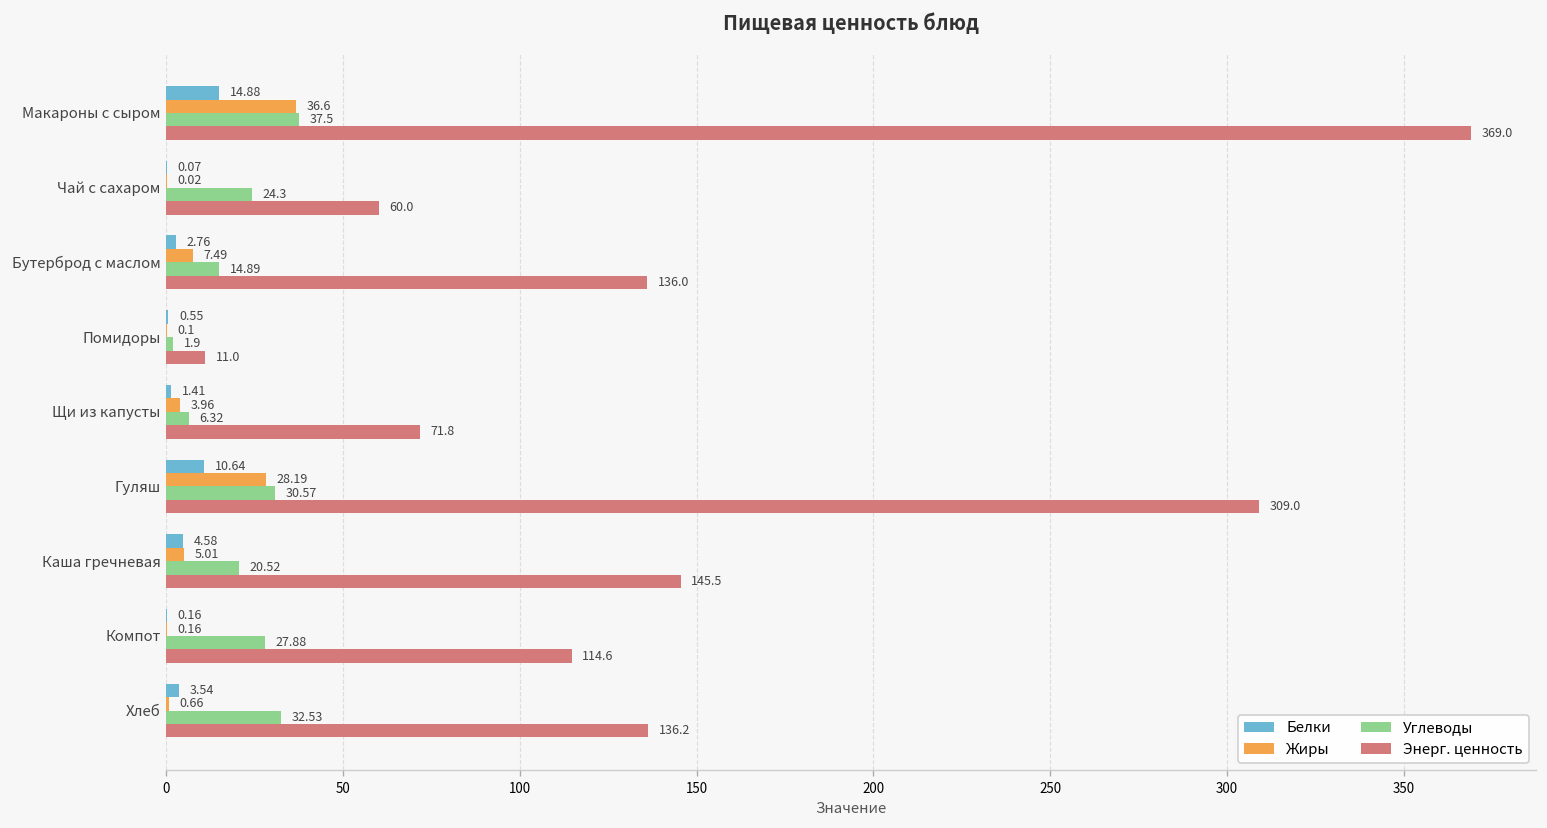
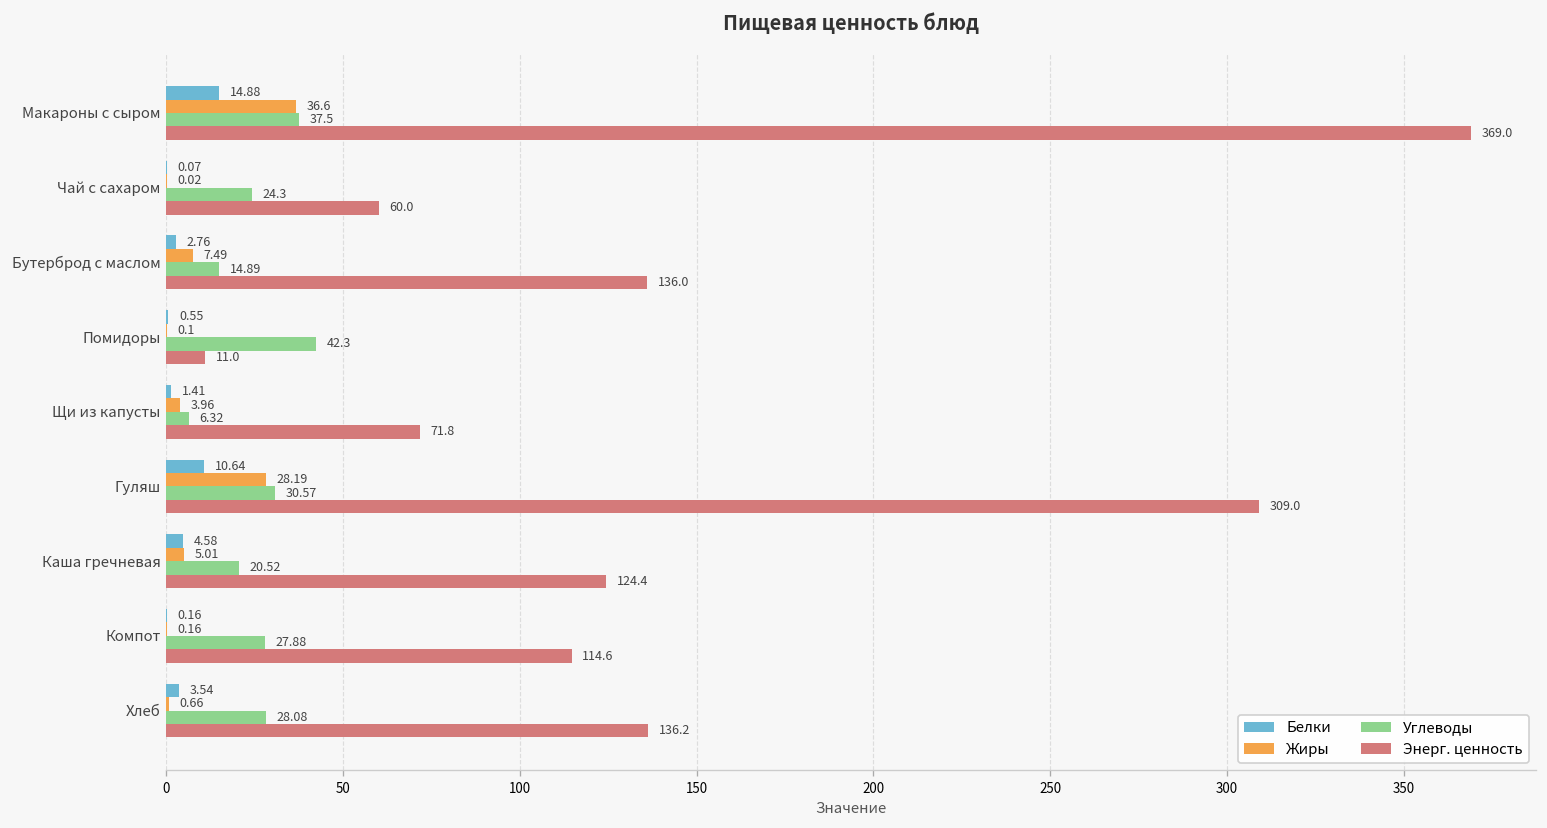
  {
    "Белки": {
      "Макароны с сыром": 14.88,
      "Чай с сахаром": 0.07,
      "Бутерброд с маслом": 2.76,
      "Помидоры": 0.55,
      "Щи из капусты": 1.41,
      "Гуляш": 10.64,
      "Каша гречневая": 4.58,
      "Компот": 0.16,
      "Хлеб": 3.54
    },
    "Жиры": {
      "Макароны с сыром": 36.6,
      "Чай с сахаром": 0.02,
      "Бутерброд с маслом": 7.49,
      "Помидоры": 0.1,
      "Щи из капусты": 3.96,
      "Гуляш": 28.19,
      "Каша гречневая": 5.01,
      "Компот": 0.16,
      "Хлеб": 0.66
    },
    "Углеводы": {
      "Макароны с сыром": 37.5,
      "Чай с сахаром": 24.3,
      "Бутерброд с маслом": 14.89,
-     "Помидоры": 1.9,
+     "Помидоры": 42.3,
      "Щи из капусты": 6.32,
      "Гуляш": 30.57,
      "Каша гречневая": 20.52,
      "Компот": 27.88,
-     "Хлеб": 32.53
+     "Хлеб": 28.08
    },
    "Энерг. ценность": {
      "Макароны с сыром": 369.0,
      "Чай с сахаром": 60.0,
      "Бутерброд с маслом": 136.0,
      "Помидоры": 11.0,
      "Щи из капусты": 71.8,
      "Гуляш": 309.0,
-     "Каша гречневая": 145.5,
+     "Каша гречневая": 124.4,
      "Компот": 114.6,
      "Хлеб": 136.2
    }
  }
